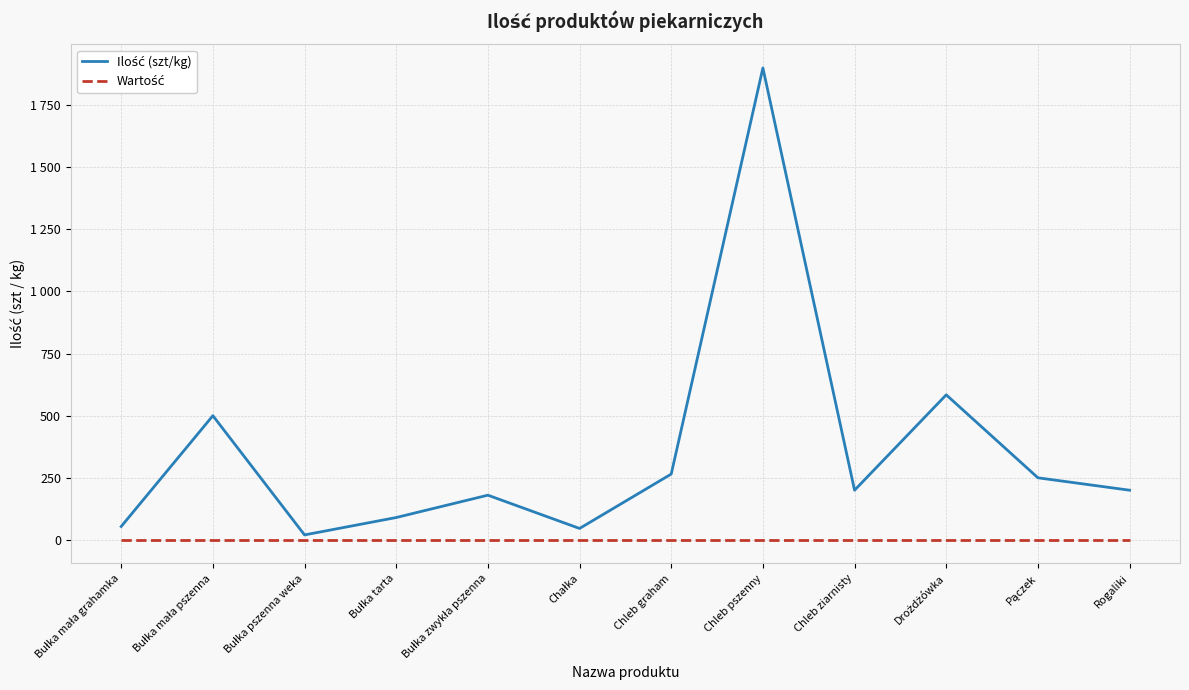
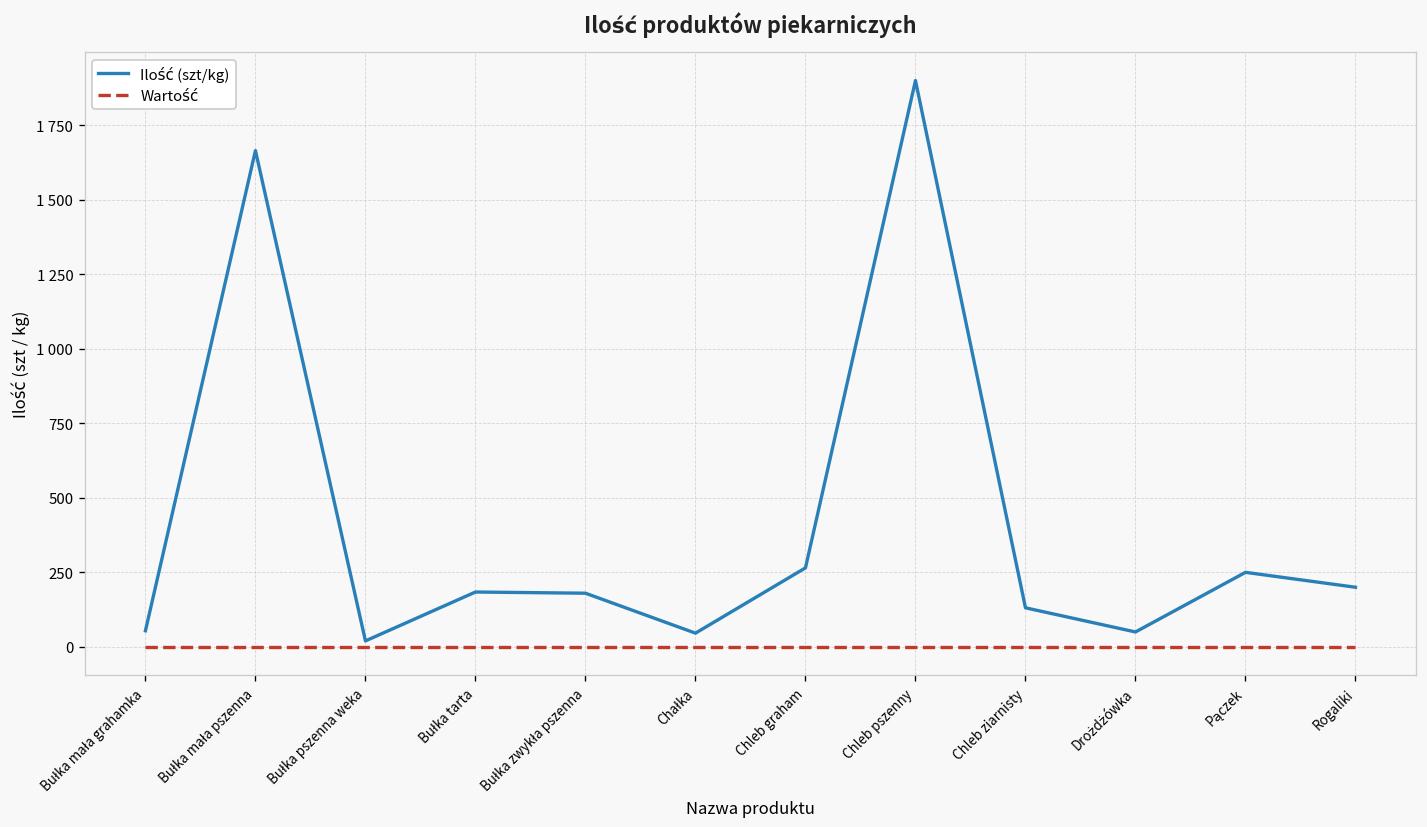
  {
    "Ilość (szt/kg)": {
      "Bułka mała grahamka": 50,
-     "Bułka mała pszenna": 500,
+     "Bułka mała pszenna": 1670,
      "Bułka pszenna weka": 20,
-     "Bułka tarta": 90,
+     "Bułka tarta": 180,
      "Bułka zwykła pszenna": 180,
      "Chałka": 50,
      "Chleb graham": 270,
      "Chleb pszenny": 1900,
-     "Chleb ziarnisty": 200,
-     "Drożdżówka": 580,
+     "Chleb ziarnisty": 130,
+     "Drożdżówka": 50,
      "Pączek": 250,
      "Rogaliki": 200
    },
    "Wartość": {
      "Bułka mała grahamka": 0,
      "Bułka mała pszenna": 0,
      "Bułka pszenna weka": 0,
      "Bułka tarta": 0,
      "Bułka zwykła pszenna": 0,
      "Chałka": 0,
      "Chleb graham": 0,
      "Chleb pszenny": 0,
      "Chleb ziarnisty": 0,
      "Drożdżówka": 0,
      "Pączek": 0,
      "Rogaliki": 0
    }
  }
